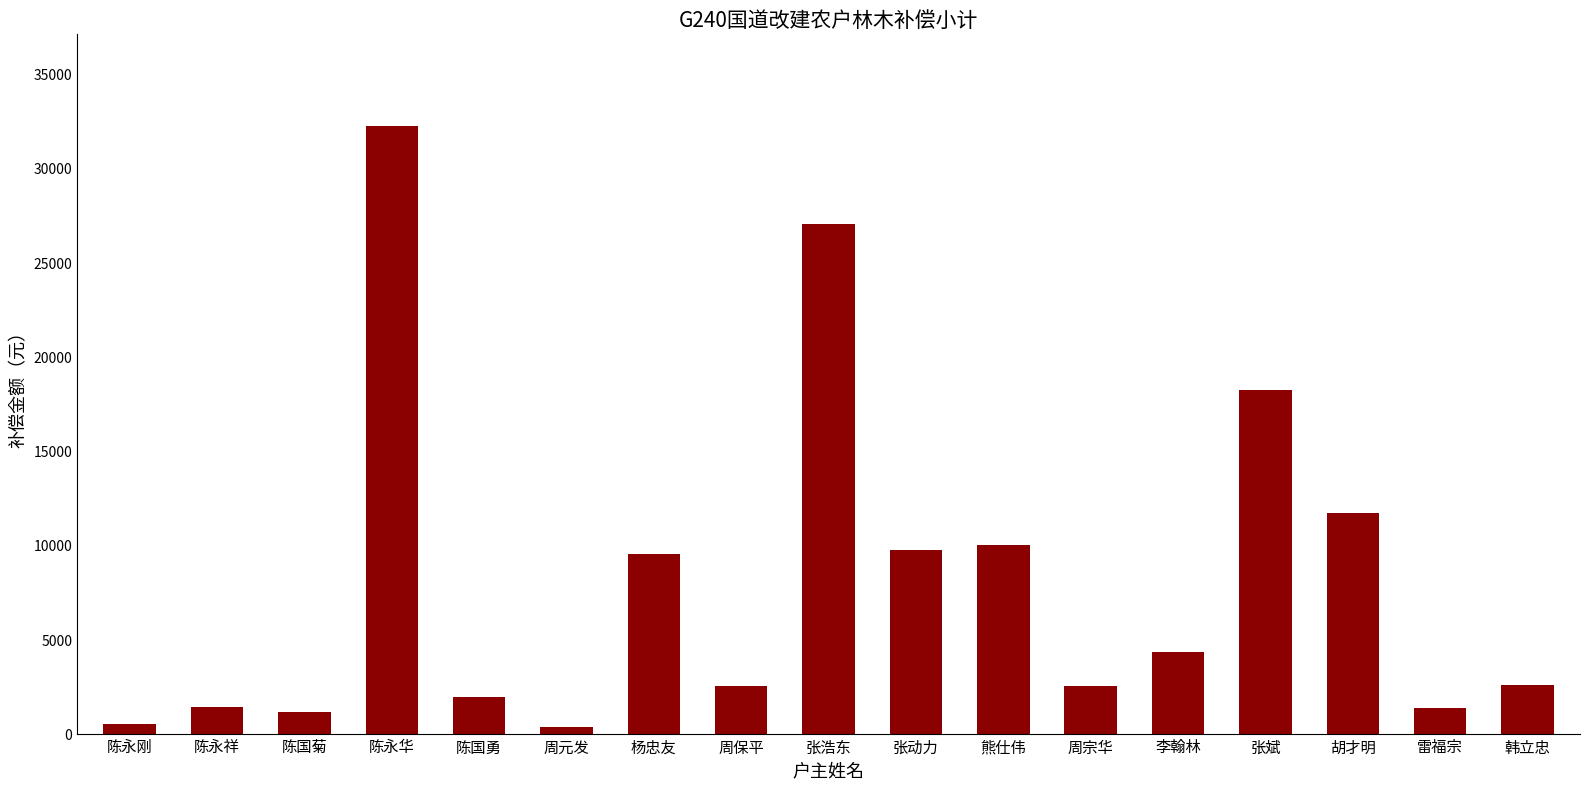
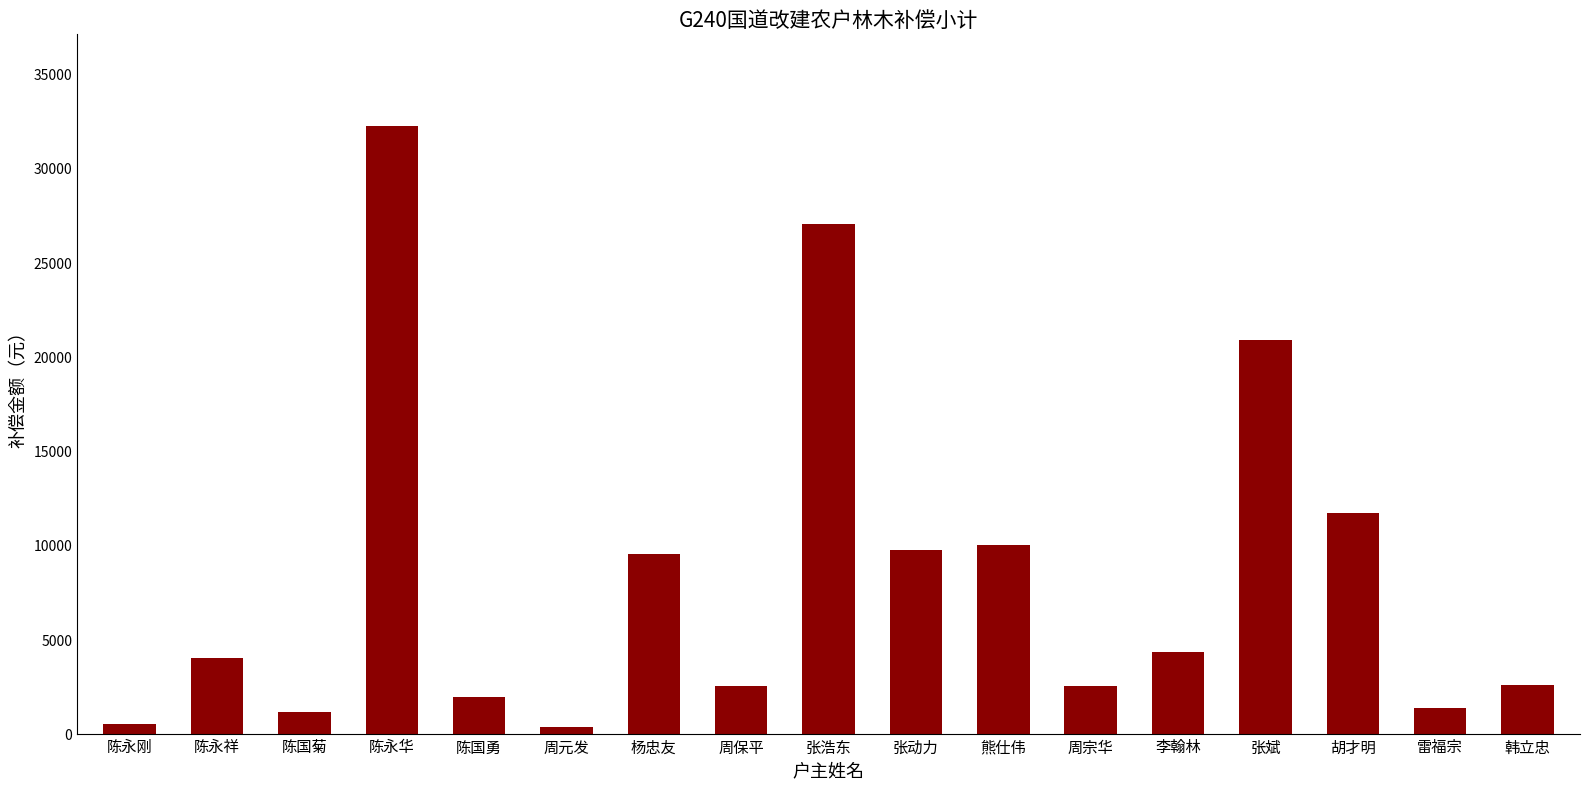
  {
    "陈永刚": 500,
-   "陈永祥": 1400,
+   "陈永祥": 4000,
    "陈国菊": 1100,
    "陈永华": 32200,
    "陈国勇": 2000,
    "周元发": 400,
    "杨忠友": 9500,
    "周保平": 2500,
    "张浩东": 27000,
    "张动力": 9700,
    "熊仕伟": 10000,
    "周宗华": 2500,
    "李翰林": 4300,
-   "张斌": 18200,
+   "张斌": 20900,
    "胡才明": 11700,
    "雷福宗": 1400,
    "韩立忠": 2600
  }
